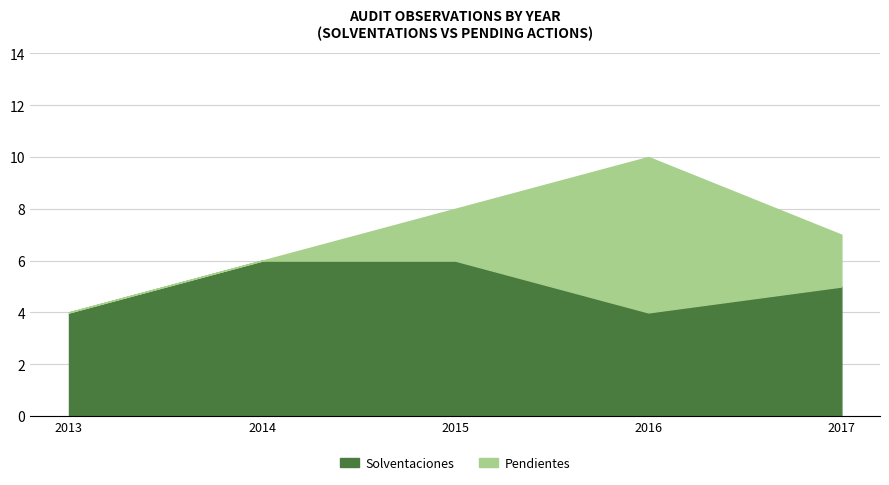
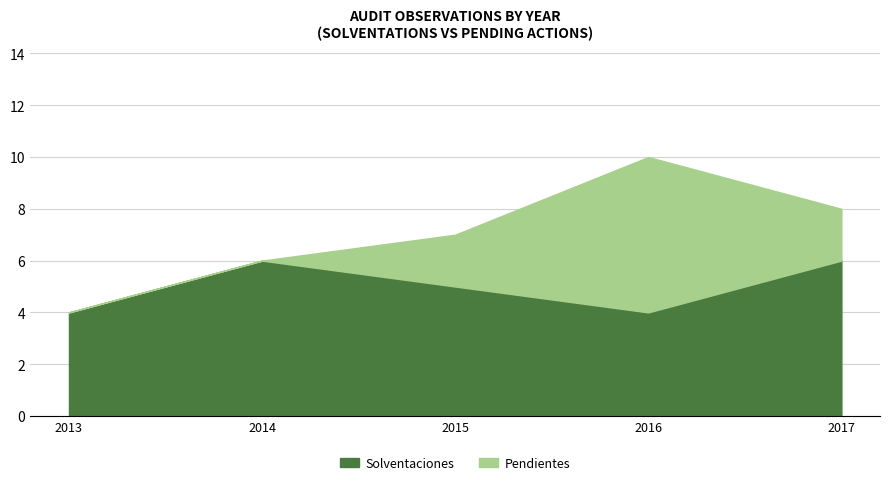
  {
    "Solventaciones": {
-     "2015": 6,
+     "2015": 5,
      "2016": 4,
-     "2017": 5
+     "2017": 6
    },
    "Pendientes": {
      "2015": 2,
      "2016": 6,
      "2017": 2
    }
  }
